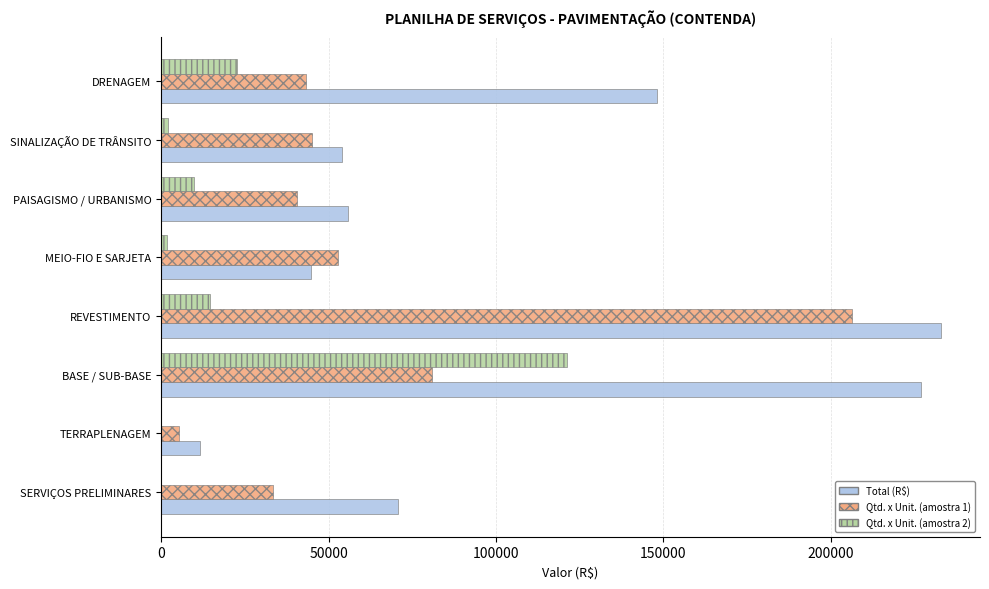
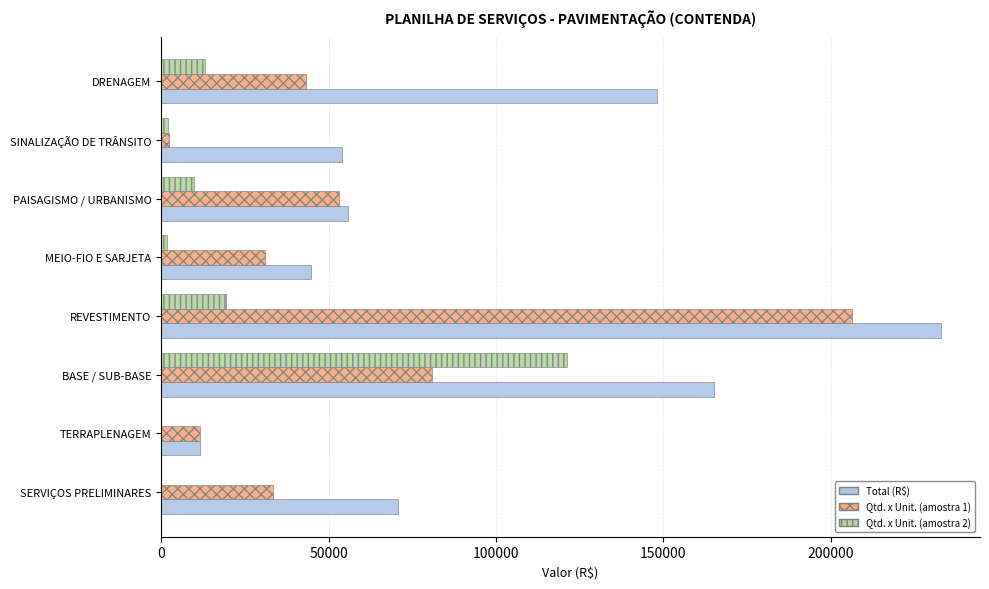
  {
    "Total (R$)": {
      "DRENAGEM": 148000,
      "SINALIZAÇÃO DE TRÂNSITO": 54000,
      "PAISAGISMO / URBANISMO": 56000,
      "MEIO-FIO E SARJETA": 45000,
      "REVESTIMENTO": 233000,
-     "BASE / SUB-BASE": 227000,
+     "BASE / SUB-BASE": 165000,
      "TERRAPLENAGEM": 12000,
      "SERVIÇOS PRELIMINARES": 71000
    },
    "Qtd. x Unit. (amostra 1)": {
      "DRENAGEM": 43000,
-     "SINALIZAÇÃO DE TRÂNSITO": 45000,
-     "PAISAGISMO / URBANISMO": 41000,
-     "MEIO-FIO E SARJETA": 53000,
+     "SINALIZAÇÃO DE TRÂNSITO": 2000,
+     "PAISAGISMO / URBANISMO": 53000,
+     "MEIO-FIO E SARJETA": 31000,
      "REVESTIMENTO": 206000,
      "BASE / SUB-BASE": 81000,
-     "TERRAPLENAGEM": 5000,
+     "TERRAPLENAGEM": 12000,
      "SERVIÇOS PRELIMINARES": 33000
    },
    "Qtd. x Unit. (amostra 2)": {
-     "DRENAGEM": 23000,
+     "DRENAGEM": 13000,
      "SINALIZAÇÃO DE TRÂNSITO": 2000,
      "PAISAGISMO / URBANISMO": 10000,
      "MEIO-FIO E SARJETA": 2000,
-     "REVESTIMENTO": 14000,
+     "REVESTIMENTO": 19000,
      "BASE / SUB-BASE": 121000,
      "TERRAPLENAGEM": 0,
      "SERVIÇOS PRELIMINARES": 0
    }
  }
